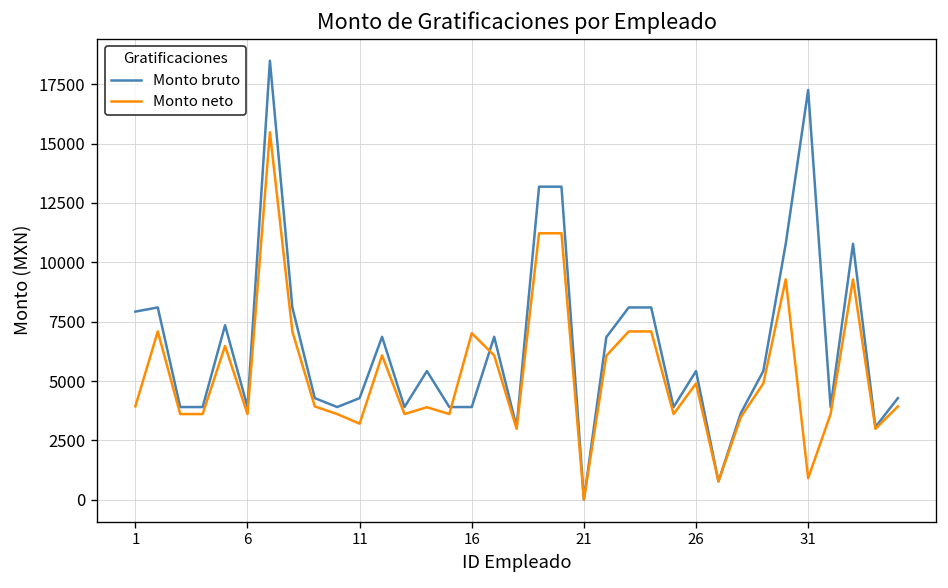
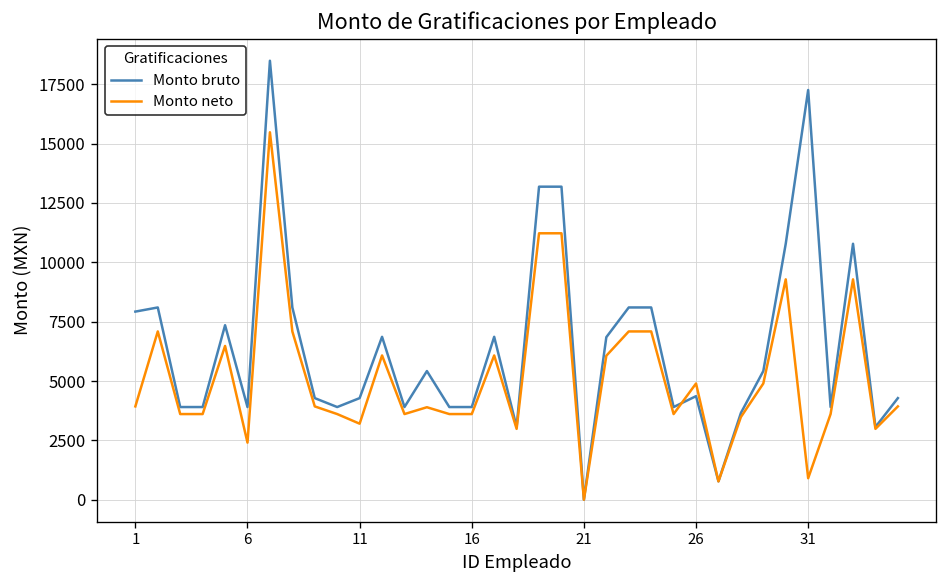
  {
    "Monto bruto": {
      "1": 7900,
      "6": 3900,
      "11": 4300,
      "16": 3900,
-     "26": 5400,
+     "26": 4400,
      "31": 17300
    },
    "Monto neto": {
      "1": 3900,
-     "6": 3600,
+     "6": 2400,
      "11": 3200,
-     "16": 7000,
+     "16": 3600,
      "26": 4900,
      "31": 900
    }
  }
